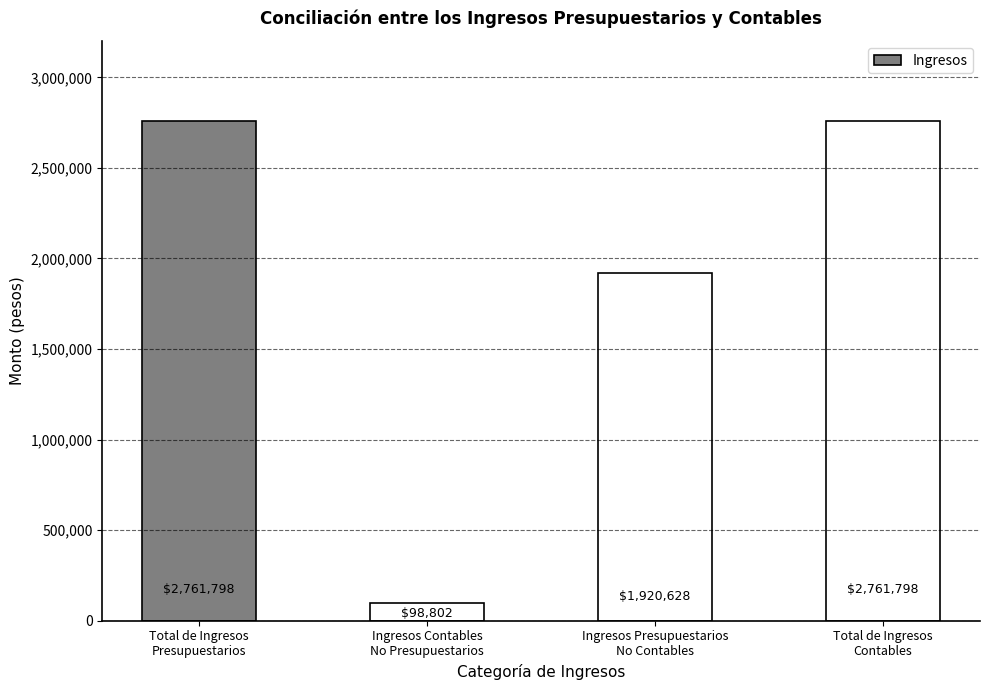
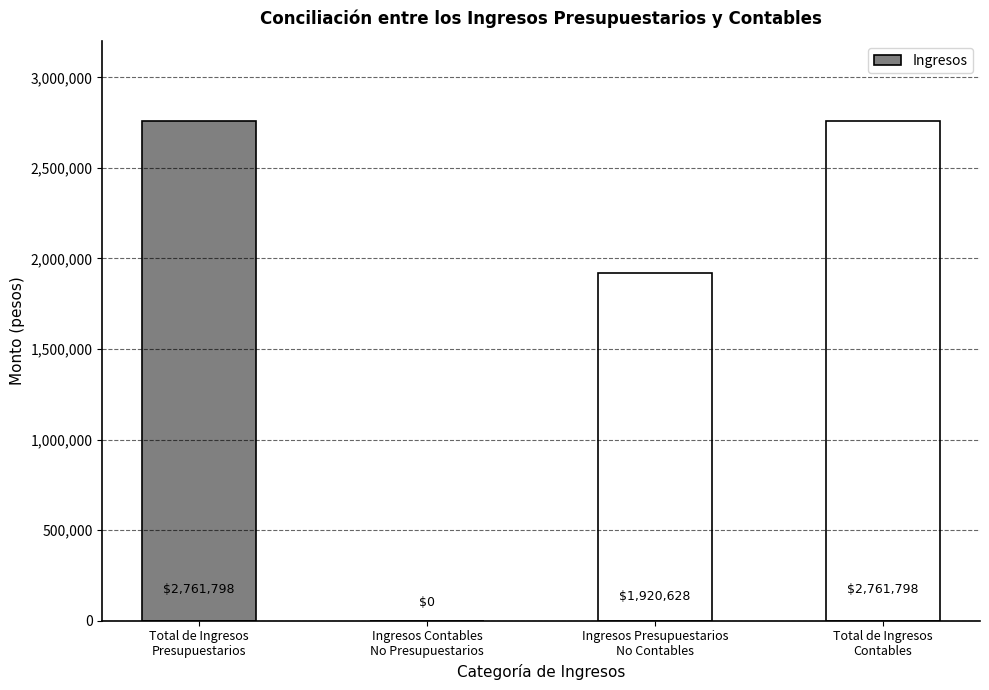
  {
    "Total de Ingresos Presupuestarios": "$2,761,798",
-   "Ingresos Contables No Presupuestarios": "$98,802",
+   "Ingresos Contables No Presupuestarios": "$0",
    "Ingresos Presupuestarios No Contables": "$1,920,628",
    "Total de Ingresos Contables": "$2,761,798"
  }
